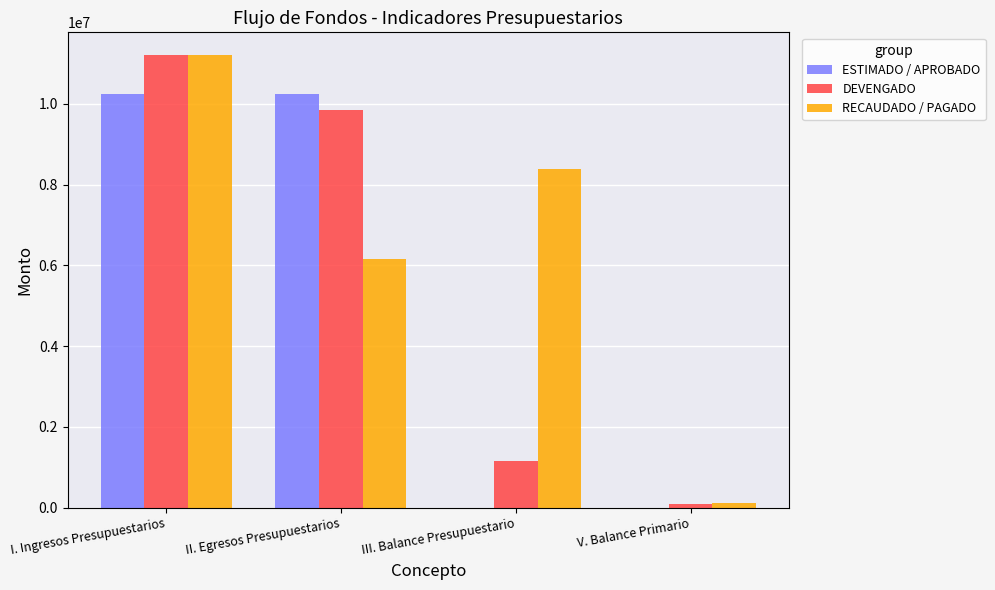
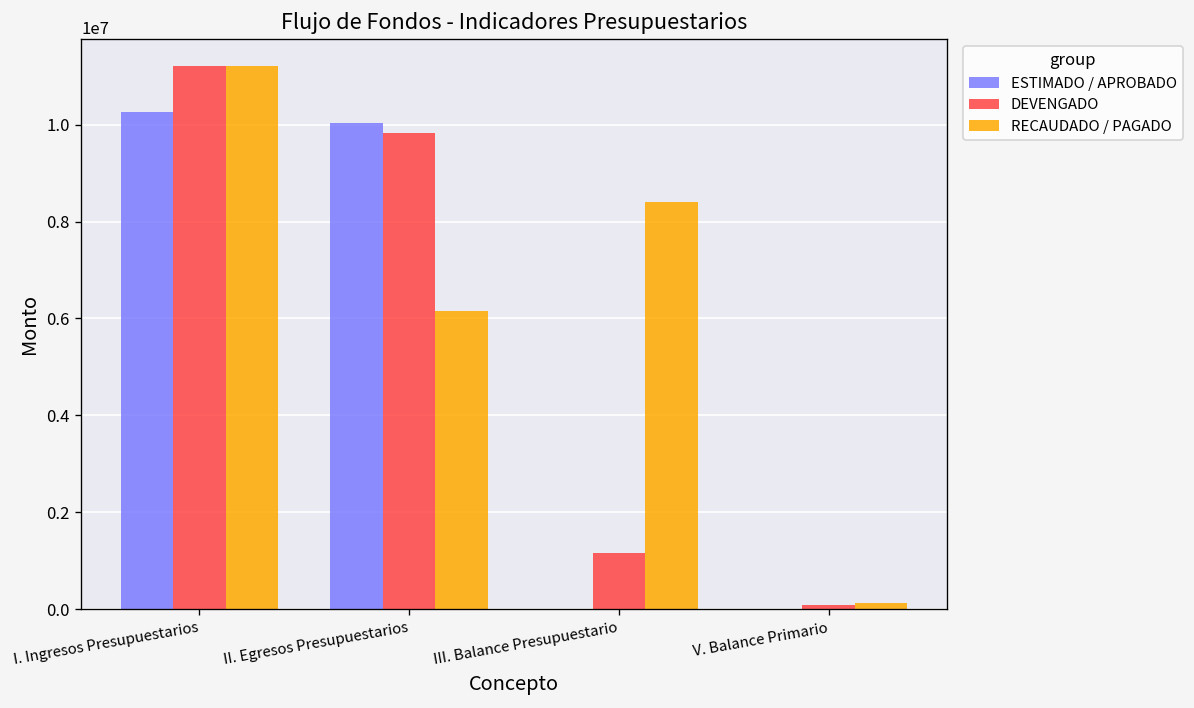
  {
    "ESTIMADO / APROBADO": {
      "I. Ingresos Presupuestarios": 10300000,
-     "II. Egresos Presupuestarios": 10300000,
+     "II. Egresos Presupuestarios": 10000000,
      "III. Balance Presupuestario": 0,
      "V. Balance Primario": 0
    },
    "DEVENGADO": {
      "I. Ingresos Presupuestarios": 11200000,
      "II. Egresos Presupuestarios": 9800000,
      "III. Balance Presupuestario": 1200000,
      "V. Balance Primario": 100000
    },
    "RECAUDADO / PAGADO": {
      "I. Ingresos Presupuestarios": 11200000,
      "II. Egresos Presupuestarios": 6200000,
      "III. Balance Presupuestario": 8400000,
      "V. Balance Primario": 100000
    }
  }
